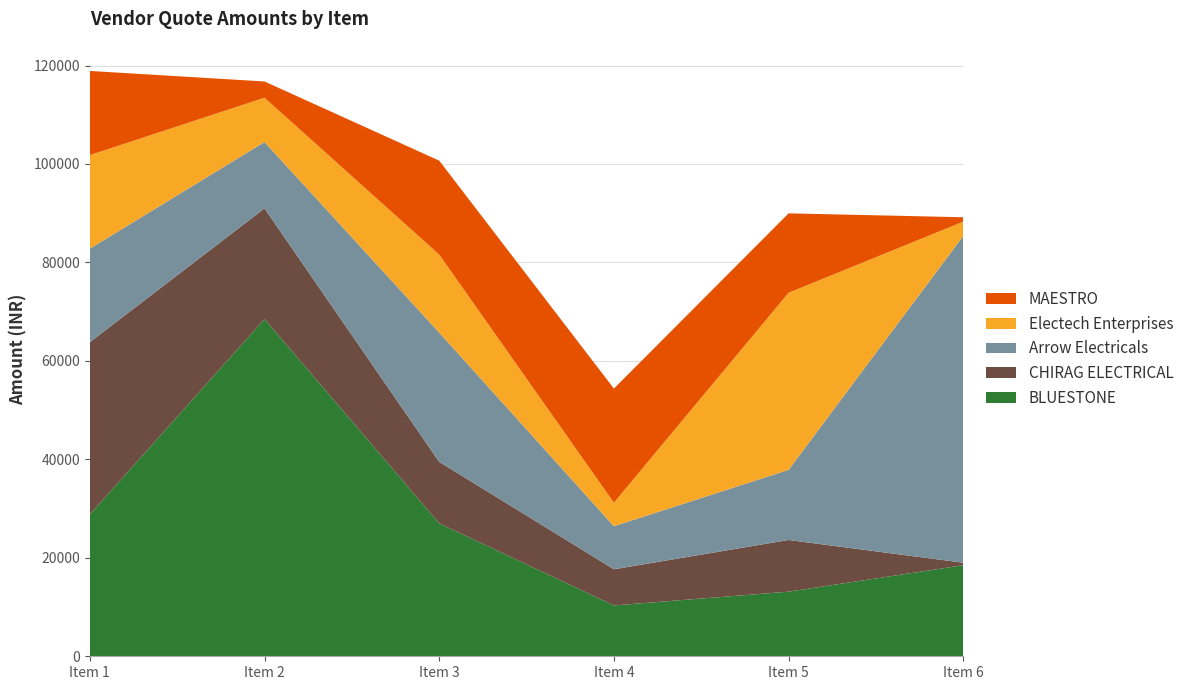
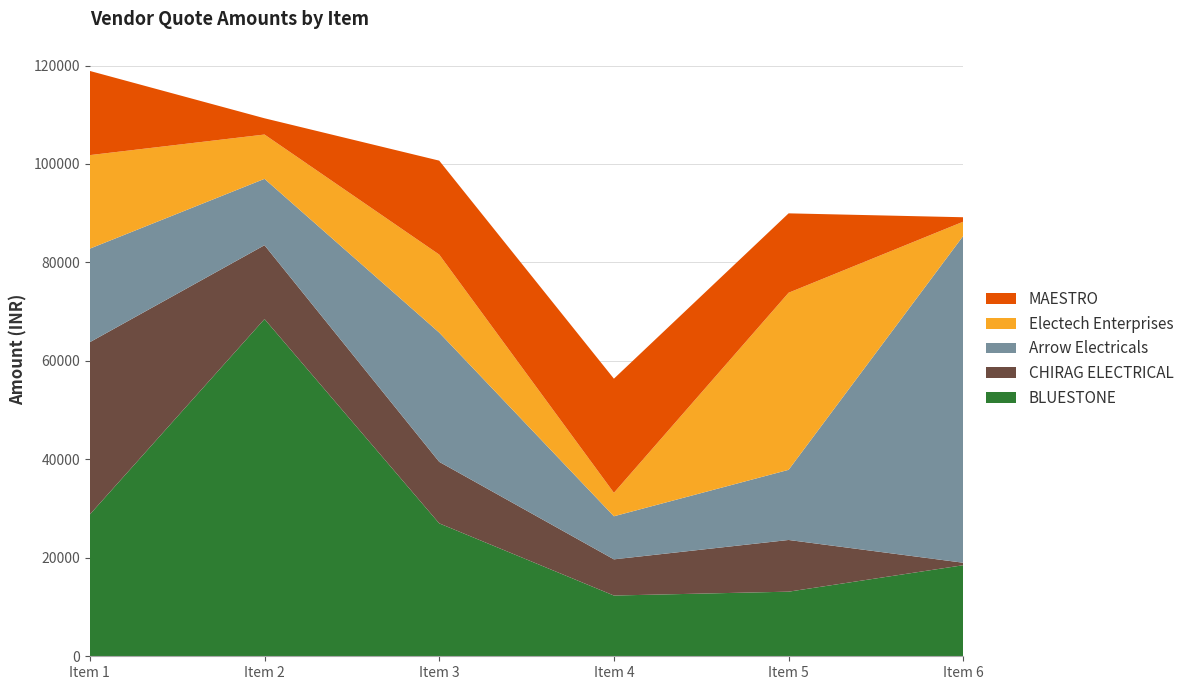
  {
    "BLUESTONE": {
-     "Item 4": 10000
+     "Item 4": 12000
    },
    "CHIRAG ELECTRICAL": {
-     "Item 2": 22000
+     "Item 2": 15000
    },
    "MAESTRO": {
      "Item 1": 17000,
      "Item 2": 3000,
      "Item 3": 19000,
      "Item 4": 23000,
      "Item 5": 16000,
      "Item 6": 1000
    }
  }
